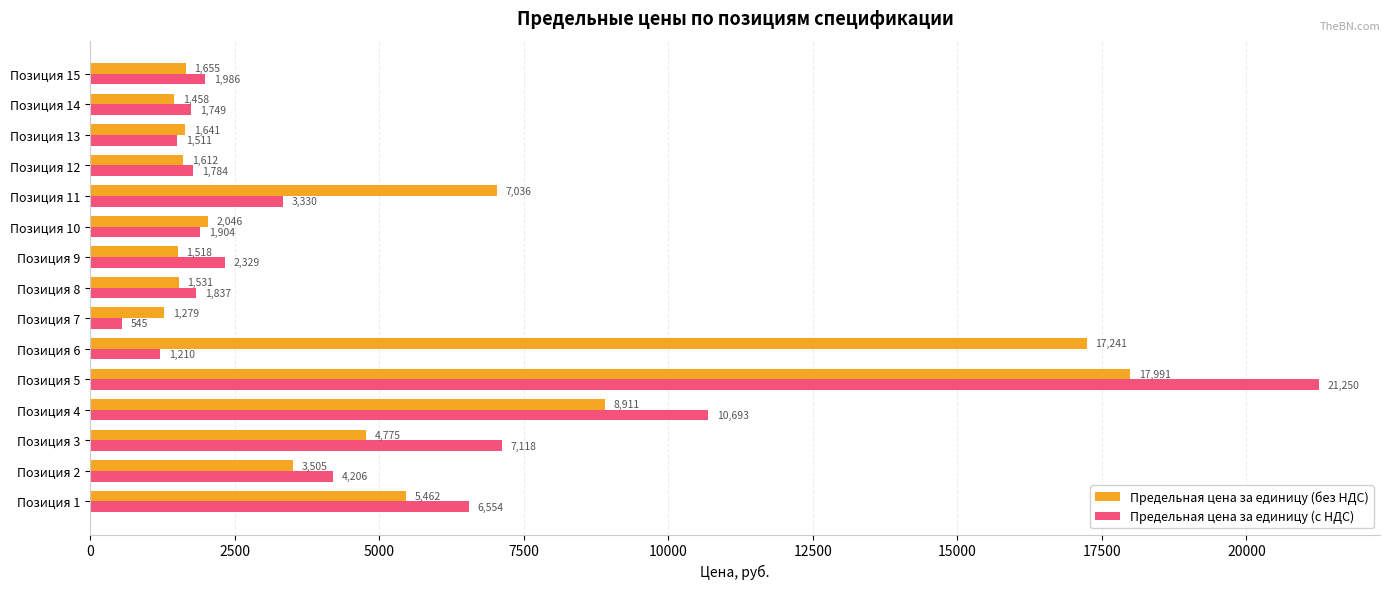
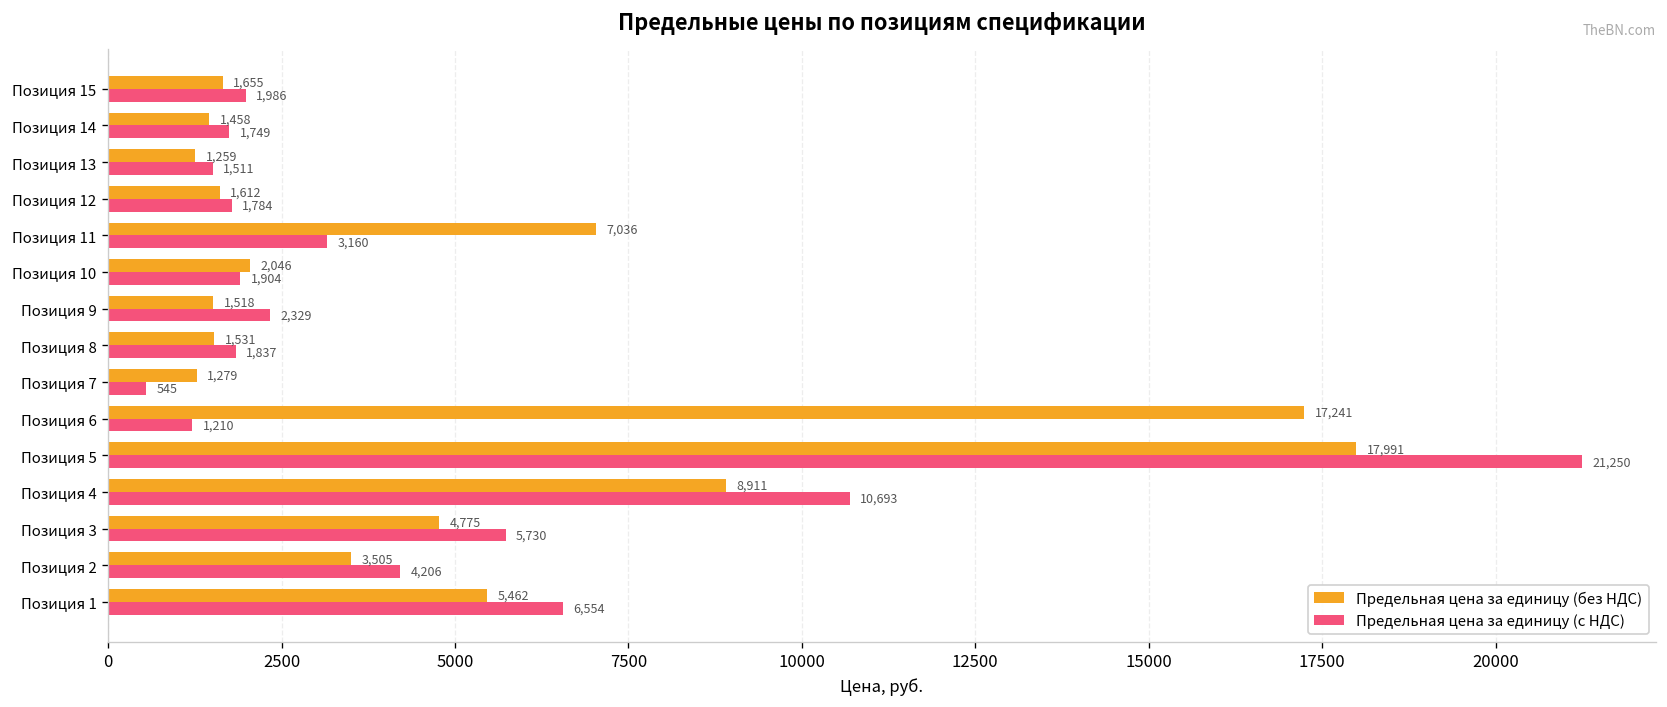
  {
    "Предельная цена за единицу (без НДС)": {
      "Позиция 15": "1,655",
      "Позиция 14": "1,458",
-     "Позиция 13": "1,641",
+     "Позиция 13": "1,259",
      "Позиция 12": "1,612",
      "Позиция 11": "7,036",
      "Позиция 10": "2,046",
      "Позиция 9": "1,518",
      "Позиция 8": "1,531",
      "Позиция 7": "1,279",
      "Позиция 6": "17,241",
      "Позиция 5": "17,991",
      "Позиция 4": "8,911",
      "Позиция 3": "4,775",
      "Позиция 2": "3,505",
      "Позиция 1": "5,462"
    },
    "Предельная цена за единицу (с НДС)": {
      "Позиция 15": "1,986",
      "Позиция 14": "1,749",
      "Позиция 13": "1,511",
      "Позиция 12": "1,784",
-     "Позиция 11": "3,330",
+     "Позиция 11": "3,160",
      "Позиция 10": "1,904",
      "Позиция 9": "2,329",
      "Позиция 8": "1,837",
      "Позиция 7": "545",
      "Позиция 6": "1,210",
      "Позиция 5": "21,250",
      "Позиция 4": "10,693",
-     "Позиция 3": "7,118",
+     "Позиция 3": "5,730",
      "Позиция 2": "4,206",
      "Позиция 1": "6,554"
    }
  }
